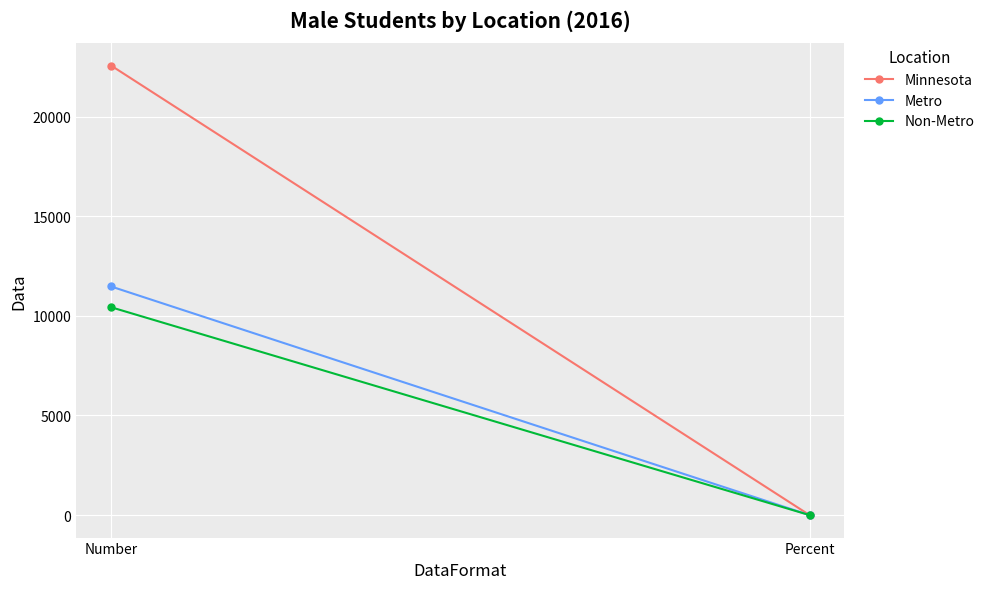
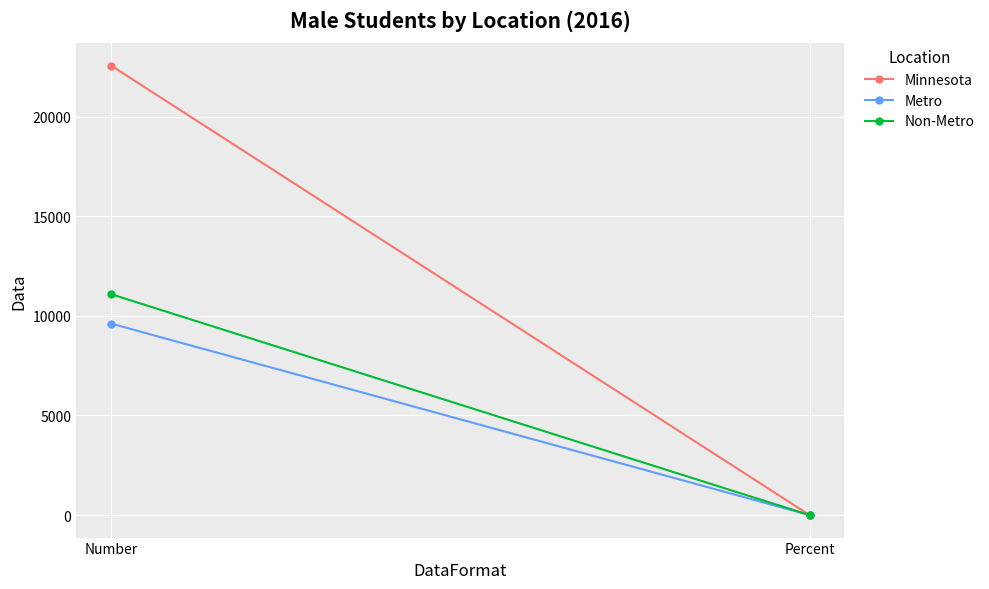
  {
    "Minnesota": {
      "Number": 22600
    },
    "Metro": {
-     "Number": 11500
+     "Number": 9600
    },
    "Non-Metro": {
-     "Number": 10400
+     "Number": 11100
    }
  }
